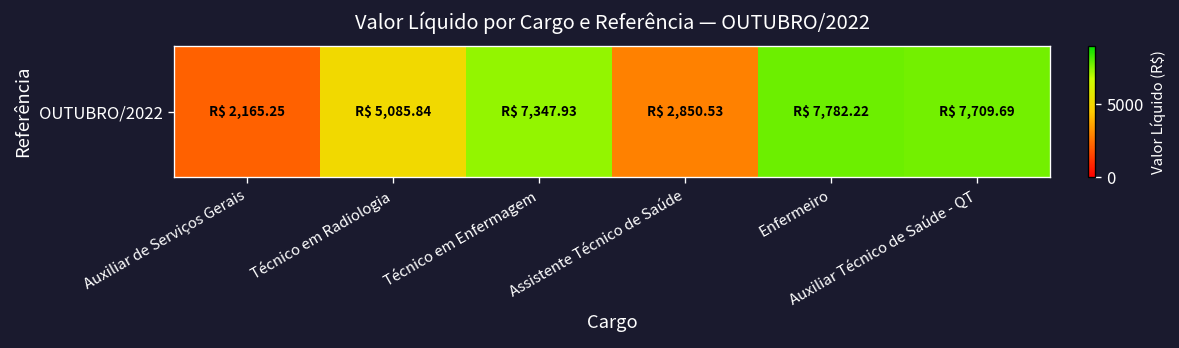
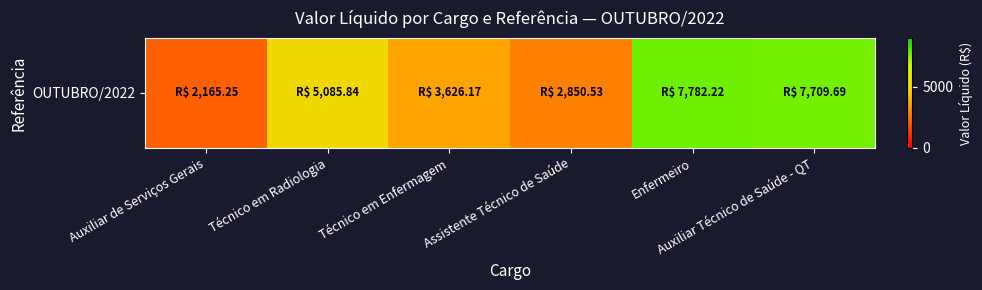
  {
    "OUTUBRO/2022": {
      "Auxiliar de Serviços Gerais": "2,165.25",
      "Técnico em Radiologia": "5,085.84",
-     "Técnico em Enfermagem": "7,347.93",
+     "Técnico em Enfermagem": "3,626.17",
      "Assistente Técnico de Saúde": "2,850.53",
      "Enfermeiro": "7,782.22",
      "Auxiliar Técnico de Saúde - QT": "7,709.69"
    }
  }
